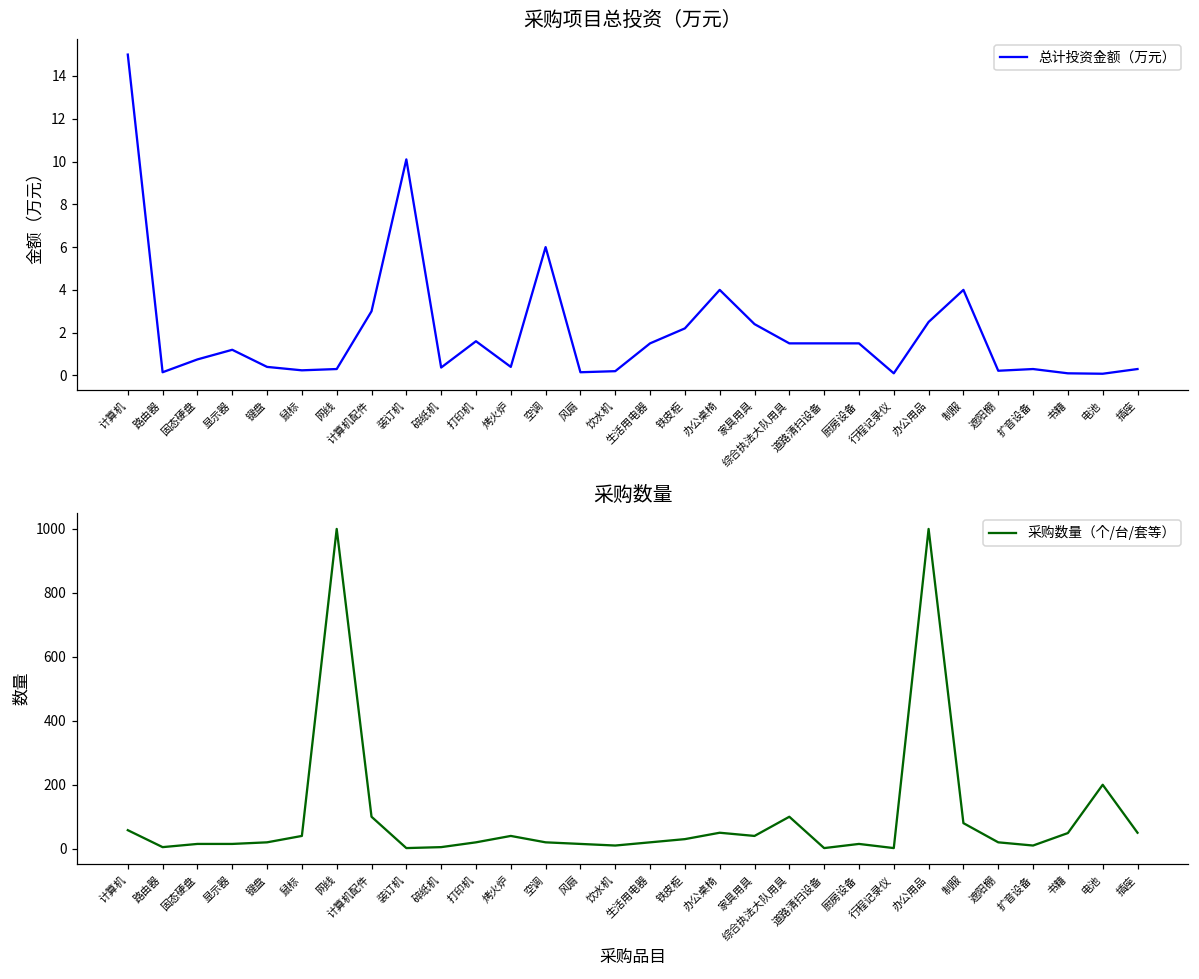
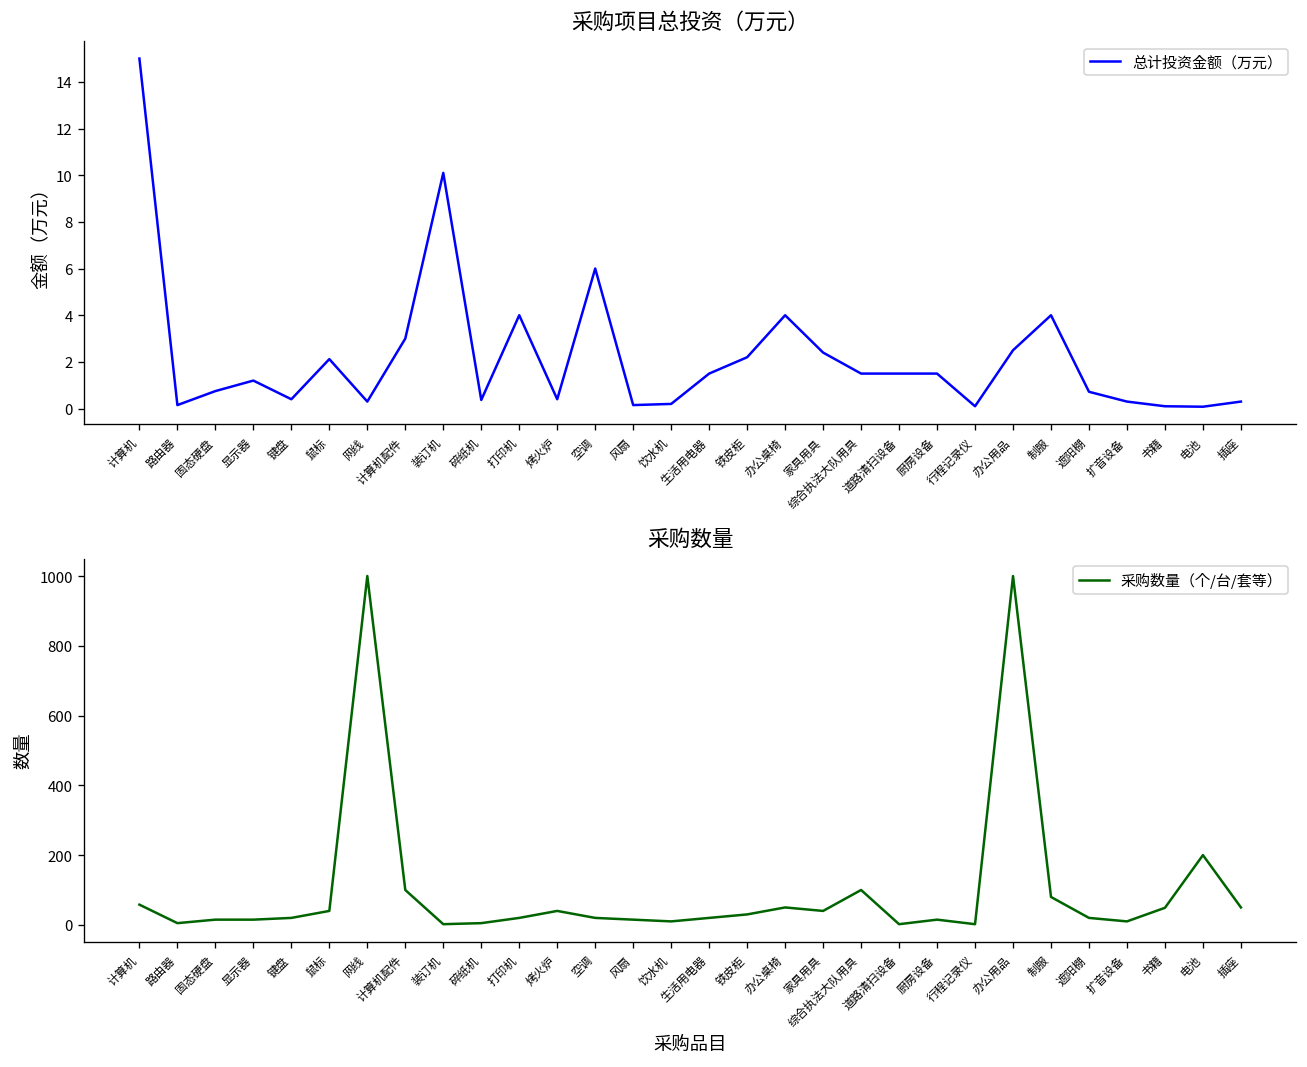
  {
    "采购项目总投资（万元）": {
      "计算机": 15.0,
      "路由器": 0.2,
      "固态硬盘": 0.8,
      "显示器": 1.2,
      "键盘": 0.4,
-     "鼠标": 0.2,
+     "鼠标": 2.1,
      "网线": 0.3,
      "计算机配件": 3.0,
      "装订机": 10.1,
      "碎纸机": 0.4,
-     "打印机": 1.6,
+     "打印机": 4.0,
      "烤火炉": 0.4,
      "空调": 6.0,
      "风扇": 0.2,
      "饮水机": 0.2,
      "生活用电器": 1.5,
      "铁皮柜": 2.2,
      "办公桌椅": 4.0,
      "家具用具": 2.4,
      "综合执法大队用具": 1.5,
      "道路清扫设备": 1.5,
      "厨房设备": 1.5,
      "行程记录仪": 0.1,
      "办公用品": 2.5,
      "制服": 4.0,
-     "遮阳棚": 0.2,
+     "遮阳棚": 0.7,
      "扩音设备": 0.3,
      "书籍": 0.1,
      "电池": 0.1,
      "插座": 0.3
    },
    "采购数量": {
      "计算机": 60,
      "路由器": 10,
      "固态硬盘": 20,
      "显示器": 20,
      "键盘": 20,
      "鼠标": 40,
      "网线": 1000,
      "计算机配件": 100,
      "装订机": 0,
      "碎纸机": 10,
      "打印机": 20,
      "烤火炉": 40,
      "空调": 20,
      "风扇": 20,
      "饮水机": 10,
      "生活用电器": 20,
      "铁皮柜": 30,
      "办公桌椅": 50,
      "家具用具": 40,
      "综合执法大队用具": 100,
      "道路清扫设备": 0,
      "厨房设备": 20,
      "行程记录仪": 0,
      "办公用品": 1000,
      "制服": 80,
      "遮阳棚": 20,
      "扩音设备": 10,
      "书籍": 50,
      "电池": 200,
      "插座": 50
    }
  }
